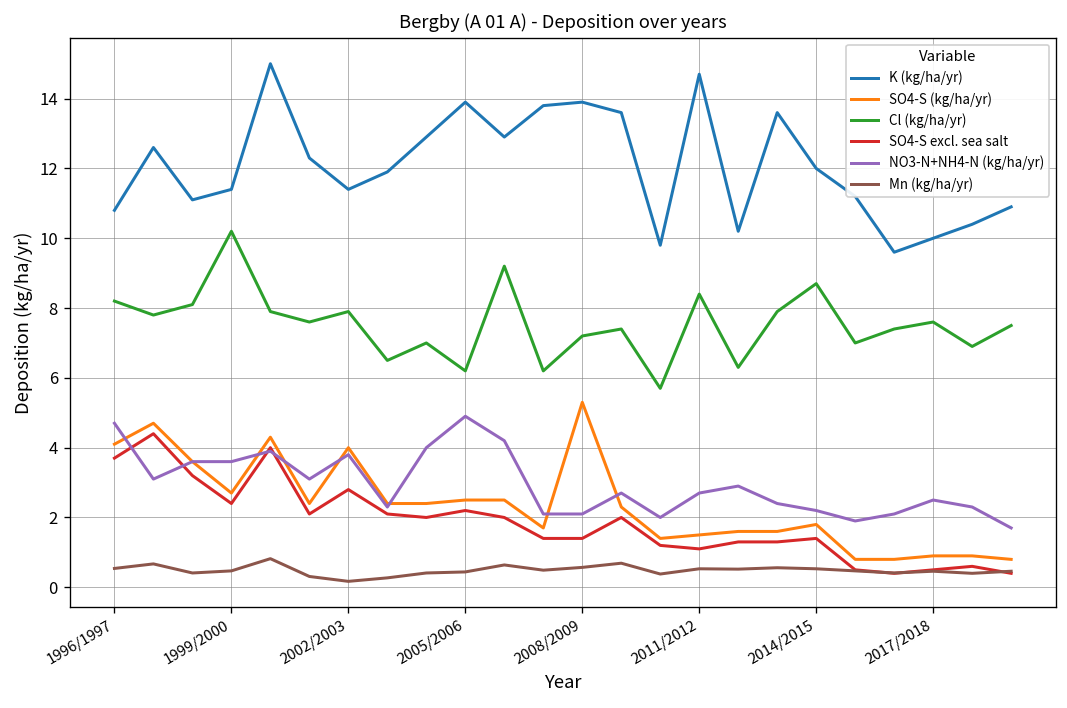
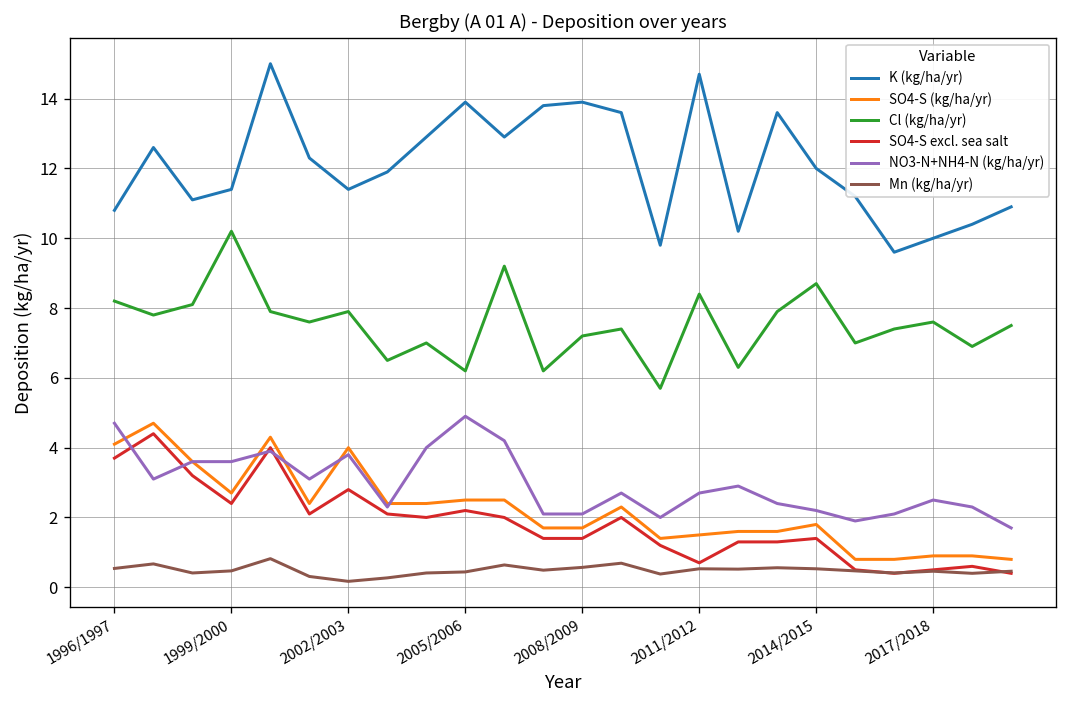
  {
    "K (kg/ha/yr)": {
      "1996/1997": 10.8,
      "1999/2000": 11.4,
      "2002/2003": 11.4,
      "2005/2006": 13.9,
      "2008/2009": 13.9,
      "2011/2012": 14.7,
      "2014/2015": 12.0,
      "2017/2018": 10.0
    },
    "SO4-S (kg/ha/yr)": {
      "1996/1997": 4.1,
      "1999/2000": 2.7,
      "2002/2003": 4.0,
      "2005/2006": 2.5,
-     "2008/2009": 5.3,
+     "2008/2009": 1.7,
      "2011/2012": 1.5,
      "2014/2015": 1.8,
      "2017/2018": 0.9
    },
    "Cl (kg/ha/yr)": {
      "1996/1997": 8.2,
      "1999/2000": 10.2,
      "2002/2003": 7.9,
      "2005/2006": 6.2,
      "2008/2009": 7.2,
      "2011/2012": 8.4,
      "2014/2015": 8.7,
      "2017/2018": 7.6
    },
    "SO4-S excl. sea salt": {
      "1996/1997": 3.7,
      "1999/2000": 2.4,
      "2002/2003": 2.8,
      "2005/2006": 2.2,
      "2008/2009": 1.4,
-     "2011/2012": 1.1,
+     "2011/2012": 0.7,
      "2014/2015": 1.4
    },
    "NO3-N+NH4-N (kg/ha/yr)": {
      "1996/1997": 4.7,
      "1999/2000": 3.6,
      "2002/2003": 3.8,
      "2005/2006": 4.9,
      "2008/2009": 2.1,
      "2011/2012": 2.7,
      "2014/2015": 2.2,
      "2017/2018": 2.5
    },
    "Mn (kg/ha/yr)": {
      "1996/1997": 0.5,
      "1999/2000": 0.5,
      "2002/2003": 0.2,
      "2005/2006": 0.4,
      "2008/2009": 0.6,
      "2011/2012": 0.5,
      "2014/2015": 0.5
    }
  }
